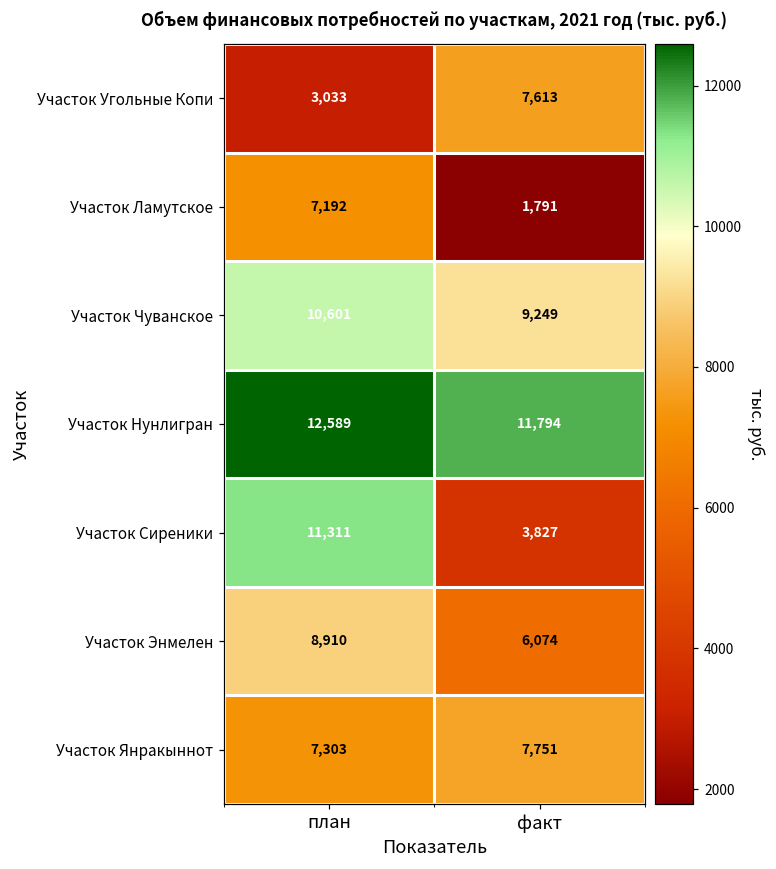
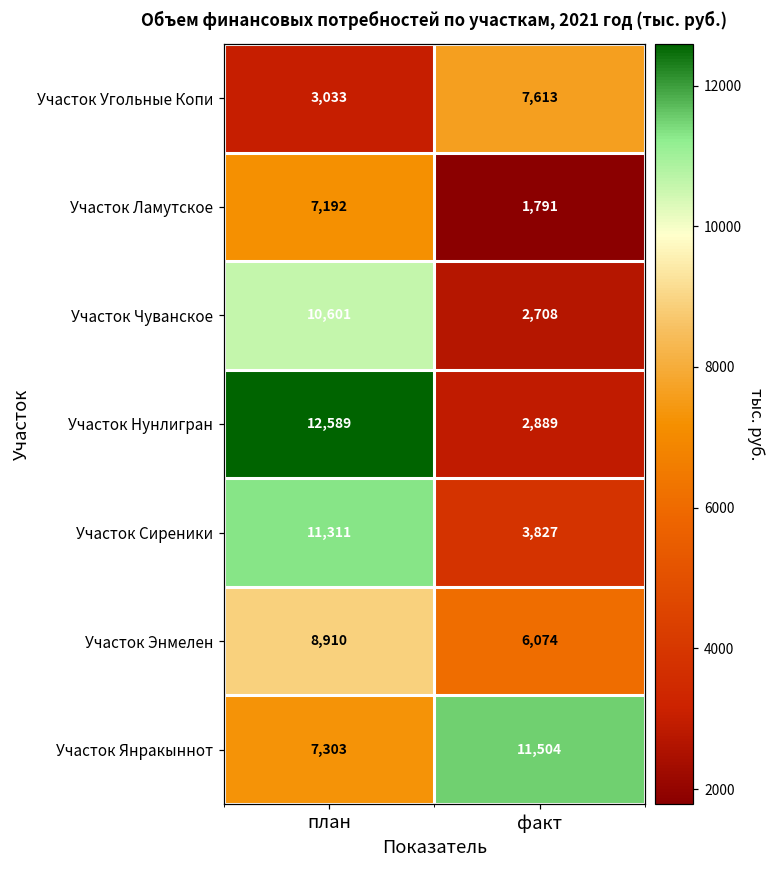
  {
    "Участок Угольные Копи": {
      "план": "3,033",
      "факт": "7,613"
    },
    "Участок Ламутское": {
      "план": "7,192",
      "факт": "1,791"
    },
    "Участок Чуванское": {
      "план": "10,601",
-     "факт": "9,249"
+     "факт": "2,708"
    },
    "Участок Нунлигран": {
      "план": "12,589",
-     "факт": "11,794"
+     "факт": "2,889"
    },
    "Участок Сиреники": {
      "план": "11,311",
      "факт": "3,827"
    },
    "Участок Энмелен": {
      "план": "8,910",
      "факт": "6,074"
    },
    "Участок Янракыннот": {
      "план": "7,303",
-     "факт": "7,751"
+     "факт": "11,504"
    }
  }
